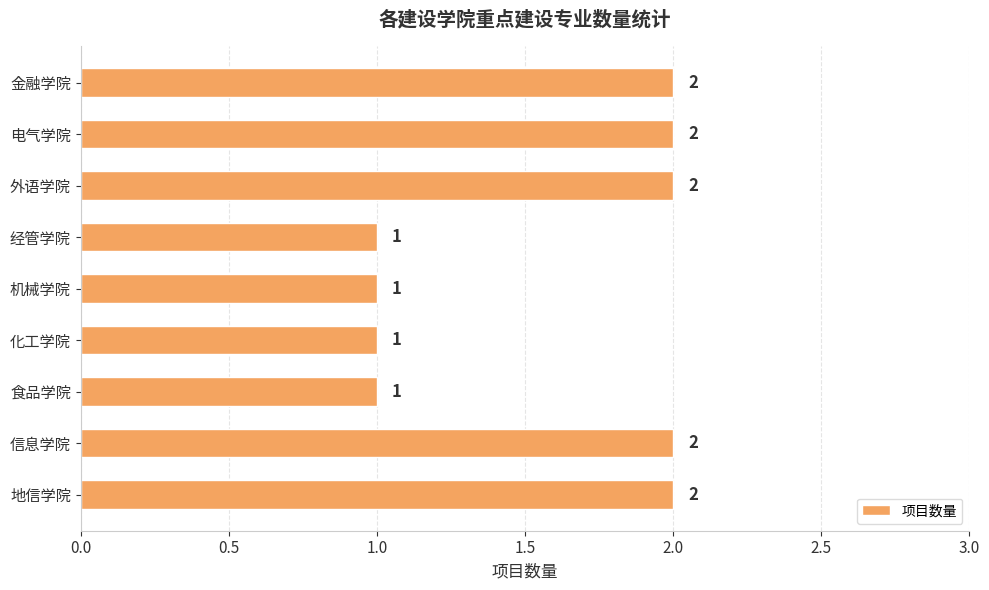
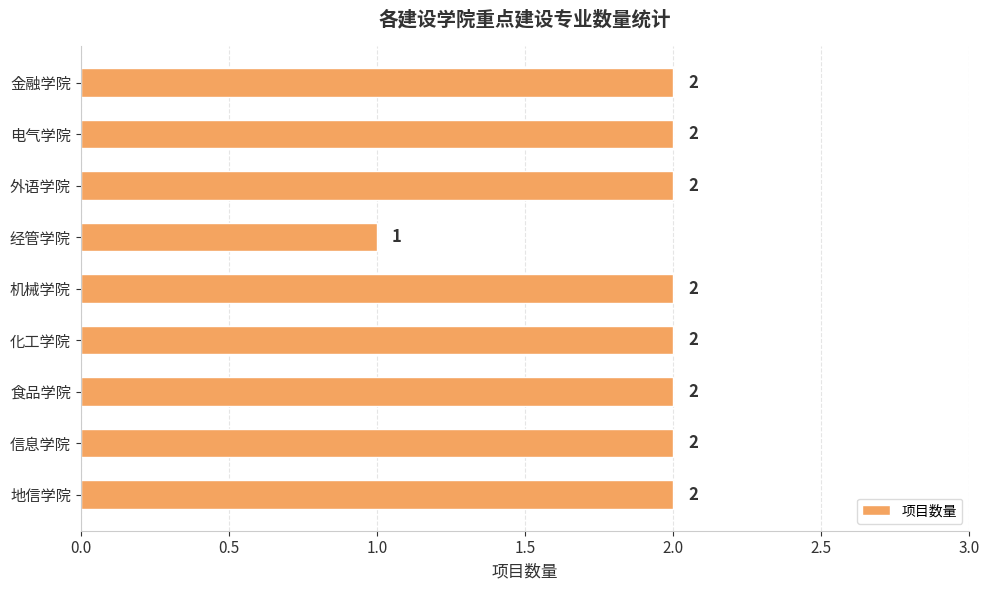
  {
    "金融学院": 2,
    "电气学院": 2,
    "外语学院": 2,
    "经管学院": 1,
-   "机械学院": 1,
-   "化工学院": 1,
-   "食品学院": 1,
+   "机械学院": 2,
+   "化工学院": 2,
+   "食品学院": 2,
    "信息学院": 2,
    "地信学院": 2
  }
